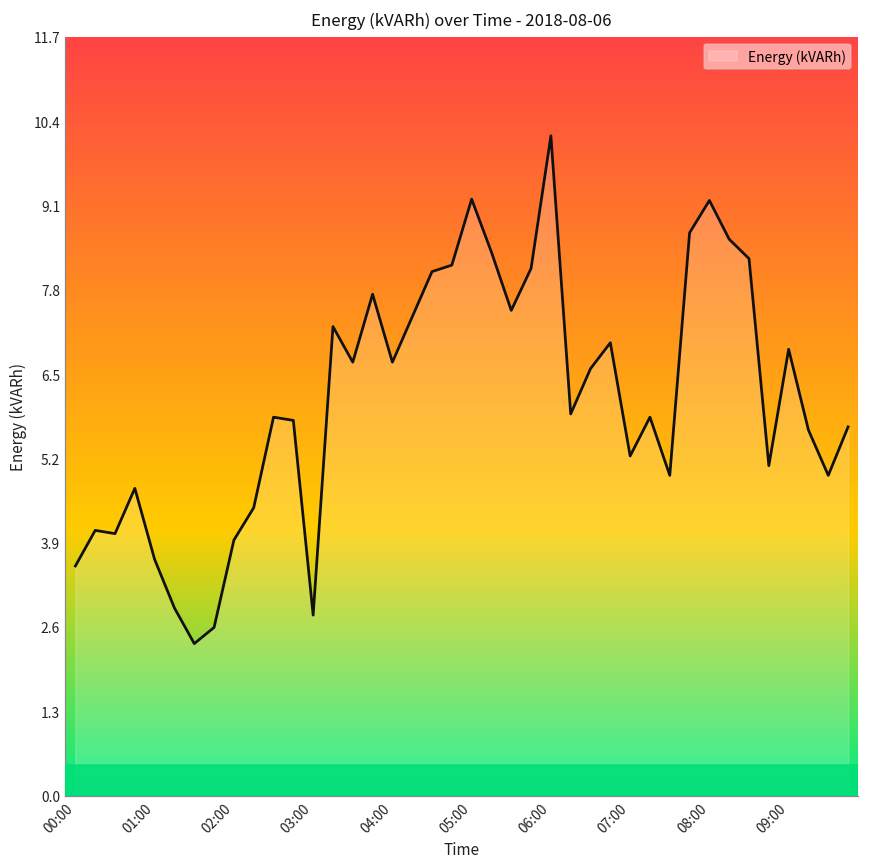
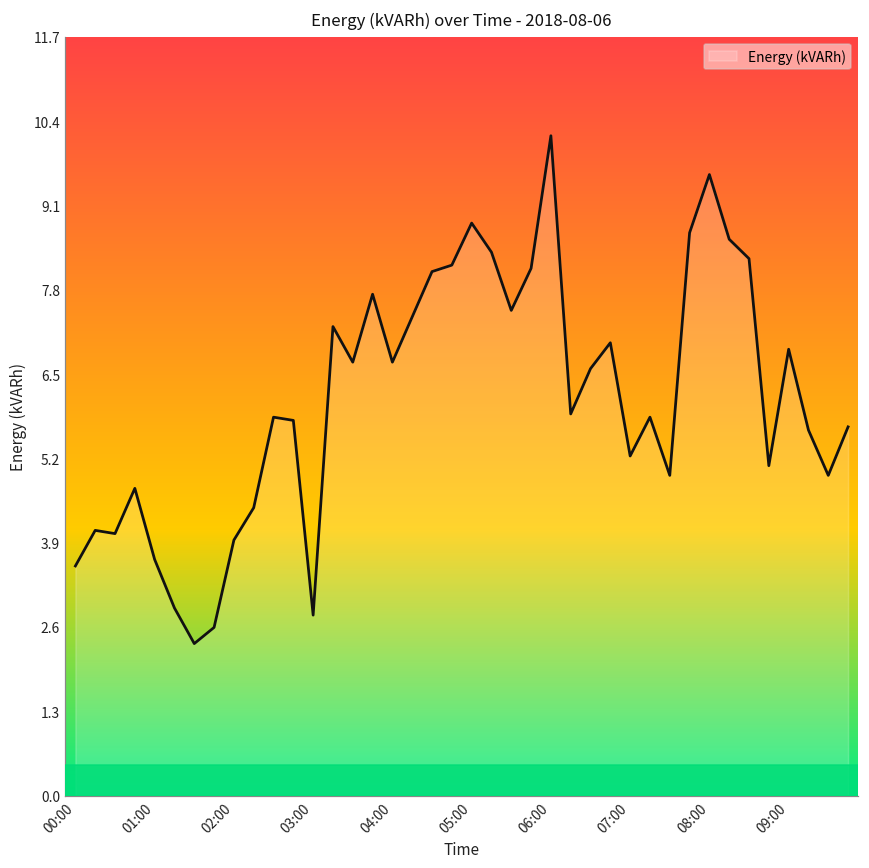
  {
    "00:00": 3.6,
    "01:00": 3.7,
    "02:00": 4.0,
    "03:00": 2.8,
    "04:00": 6.7,
-   "05:00": 9.2,
+   "05:00": 8.9,
    "06:00": 10.2,
    "07:00": 5.3,
-   "08:00": 9.2,
+   "08:00": 9.6,
    "09:00": 6.9
  }
